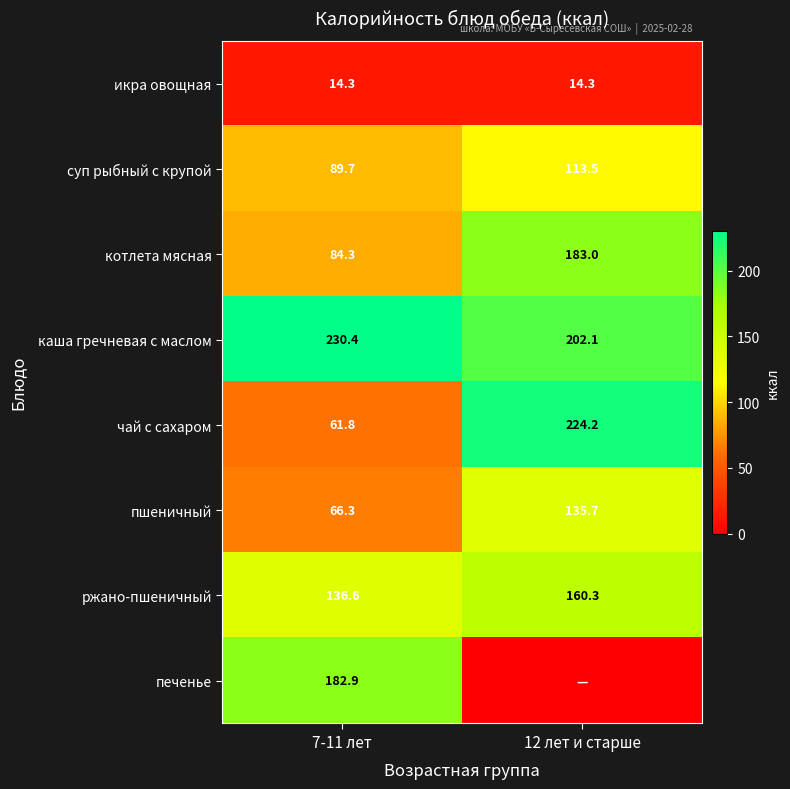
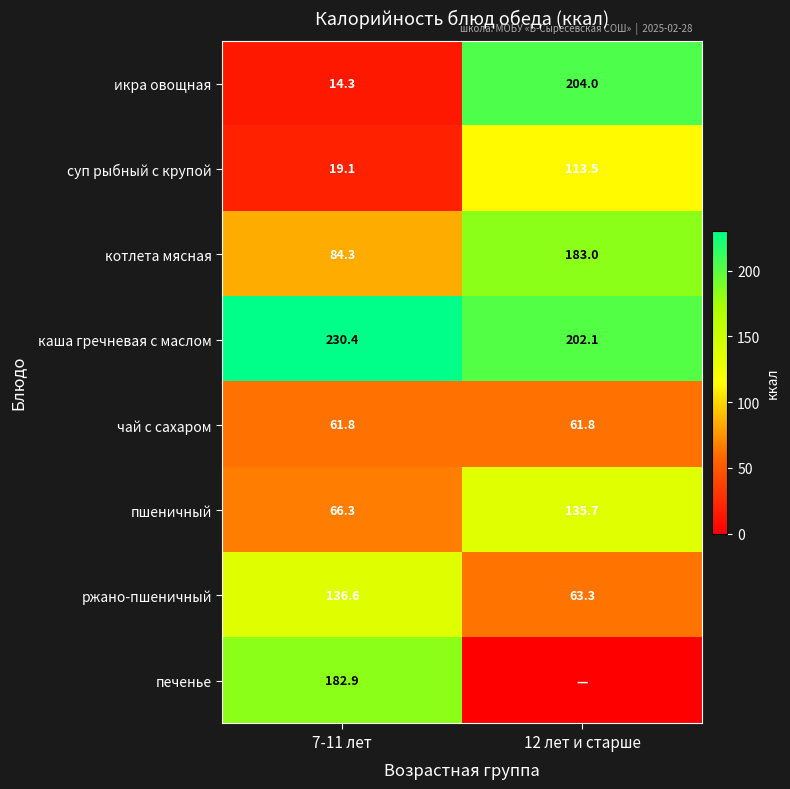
  {
    "икра овощная": {
      "7-11 лет": 14.3,
-     "12 лет и старше": 14.3
+     "12 лет и старше": 204.0
    },
    "суп рыбный с крупой": {
-     "7-11 лет": 89.7,
+     "7-11 лет": 19.1,
      "12 лет и старше": 113.5
    },
    "котлета мясная": {
      "7-11 лет": 84.3,
      "12 лет и старше": 183.0
    },
    "каша гречневая с маслом": {
      "7-11 лет": 230.4,
      "12 лет и старше": 202.1
    },
    "чай с сахаром": {
      "7-11 лет": 61.8,
-     "12 лет и старше": 224.2
+     "12 лет и старше": 61.8
    },
    "пшеничный": {
      "7-11 лет": 66.3,
      "12 лет и старше": 135.7
    },
    "ржано-пшеничный": {
      "7-11 лет": 136.6,
-     "12 лет и старше": 160.3
+     "12 лет и старше": 63.3
    },
    "печенье": {
      "7-11 лет": 182.9
    }
  }
